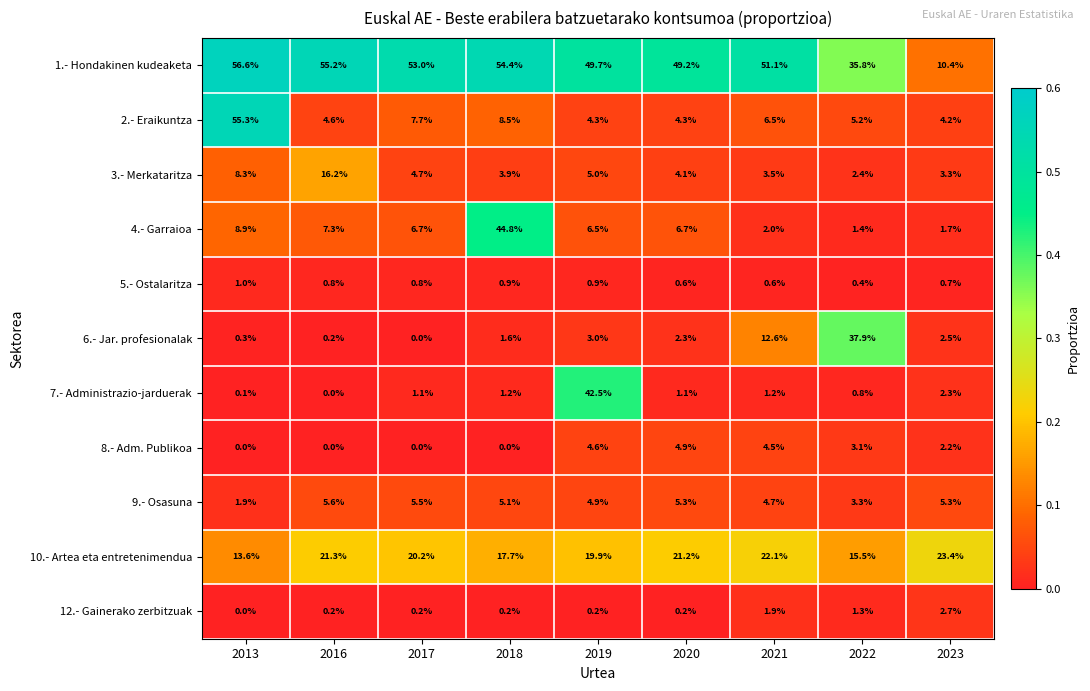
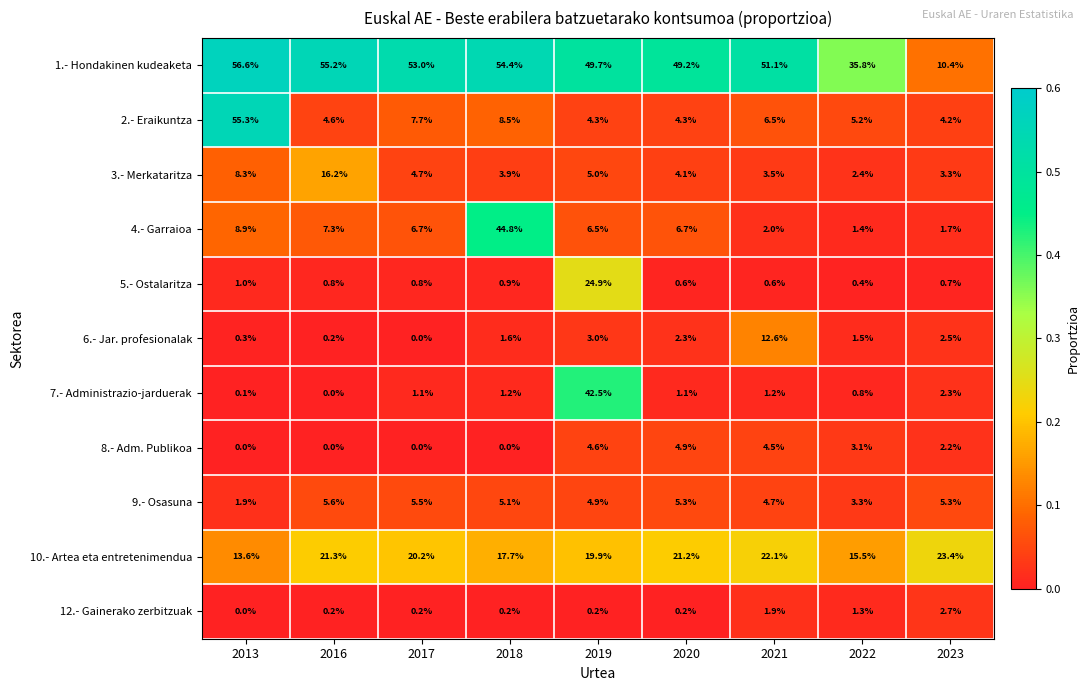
  {
    "1.- Hondakinen kudeaketa": {
      "2013": "56.6%",
      "2016": "55.2%",
      "2017": "53.0%",
      "2018": "54.4%",
      "2019": "49.7%",
      "2020": "49.2%",
      "2021": "51.1%",
      "2022": "35.8%",
      "2023": "10.4%"
    },
    "2.- Eraikuntza": {
      "2013": "55.3%",
      "2016": "4.6%",
      "2017": "7.7%",
      "2018": "8.5%",
      "2019": "4.3%",
      "2020": "4.3%",
      "2021": "6.5%",
      "2022": "5.2%",
      "2023": "4.2%"
    },
    "3.- Merkataritza": {
      "2013": "8.3%",
      "2016": "16.2%",
      "2017": "4.7%",
      "2018": "3.9%",
      "2019": "5.0%",
      "2020": "4.1%",
      "2021": "3.5%",
      "2022": "2.4%",
      "2023": "3.3%"
    },
    "4.- Garraioa": {
      "2013": "8.9%",
      "2016": "7.3%",
      "2017": "6.7%",
      "2018": "44.8%",
      "2019": "6.5%",
      "2020": "6.7%",
      "2021": "2.0%",
      "2022": "1.4%",
      "2023": "1.7%"
    },
    "5.- Ostalaritza": {
      "2013": "1.0%",
      "2016": "0.8%",
      "2017": "0.8%",
      "2018": "0.9%",
-     "2019": "0.9%",
+     "2019": "24.9%",
      "2020": "0.6%",
      "2021": "0.6%",
      "2022": "0.4%",
      "2023": "0.7%"
    },
    "6.- Jar. profesionalak": {
      "2013": "0.3%",
      "2016": "0.2%",
      "2017": "0.0%",
      "2018": "1.6%",
      "2019": "3.0%",
      "2020": "2.3%",
      "2021": "12.6%",
-     "2022": "37.9%",
+     "2022": "1.5%",
      "2023": "2.5%"
    },
    "7.- Administrazio-jarduerak": {
      "2013": "0.1%",
      "2016": "0.0%",
      "2017": "1.1%",
      "2018": "1.2%",
      "2019": "42.5%",
      "2020": "1.1%",
      "2021": "1.2%",
      "2022": "0.8%",
      "2023": "2.3%"
    },
    "8.- Adm. Publikoa": {
      "2013": "0.0%",
      "2016": "0.0%",
      "2017": "0.0%",
      "2018": "0.0%",
      "2019": "4.6%",
      "2020": "4.9%",
      "2021": "4.5%",
      "2022": "3.1%",
      "2023": "2.2%"
    },
    "9.- Osasuna": {
      "2013": "1.9%",
      "2016": "5.6%",
      "2017": "5.5%",
      "2018": "5.1%",
      "2019": "4.9%",
      "2020": "5.3%",
      "2021": "4.7%",
      "2022": "3.3%",
      "2023": "5.3%"
    },
    "10.- Artea eta entretenimendua": {
      "2013": "13.6%",
      "2016": "21.3%",
      "2017": "20.2%",
      "2018": "17.7%",
      "2019": "19.9%",
      "2020": "21.2%",
      "2021": "22.1%",
      "2022": "15.5%",
      "2023": "23.4%"
    },
    "12.- Gainerako zerbitzuak": {
      "2013": "0.0%",
      "2016": "0.2%",
      "2017": "0.2%",
      "2018": "0.2%",
      "2019": "0.2%",
      "2020": "0.2%",
      "2021": "1.9%",
      "2022": "1.3%",
      "2023": "2.7%"
    }
  }
